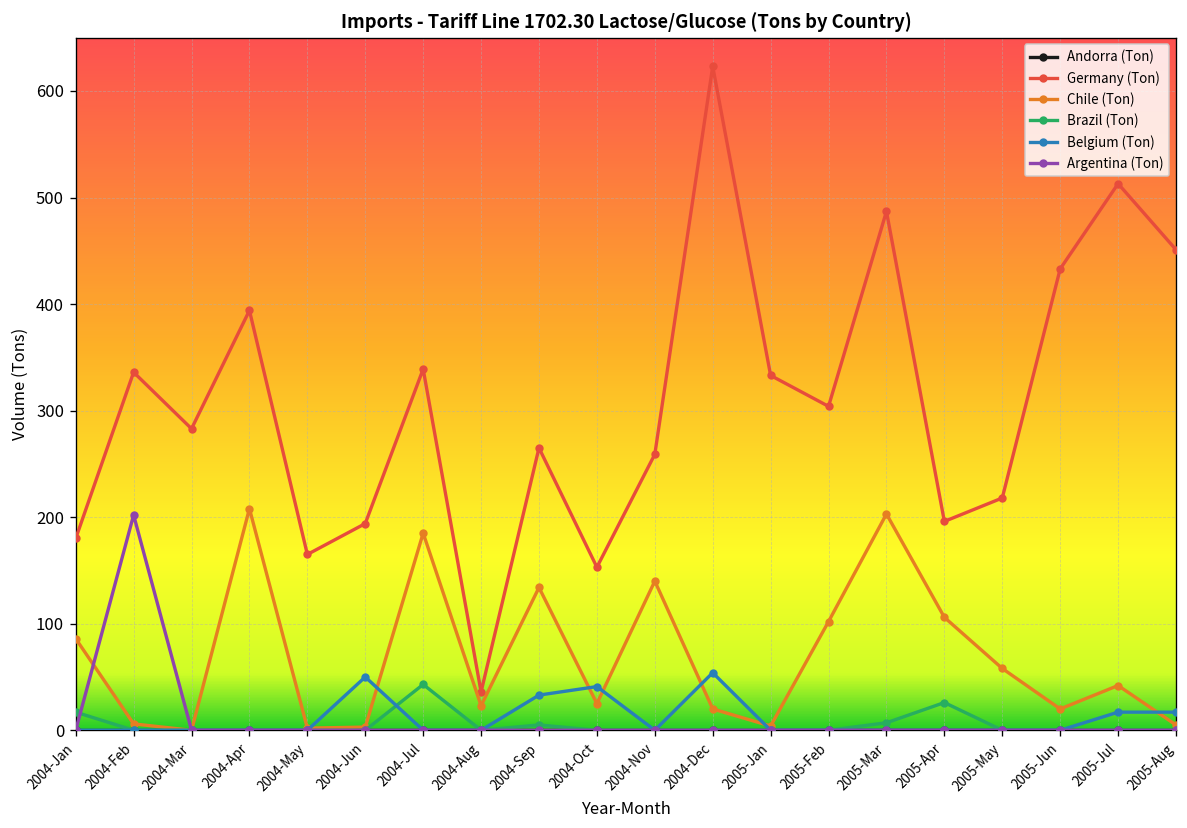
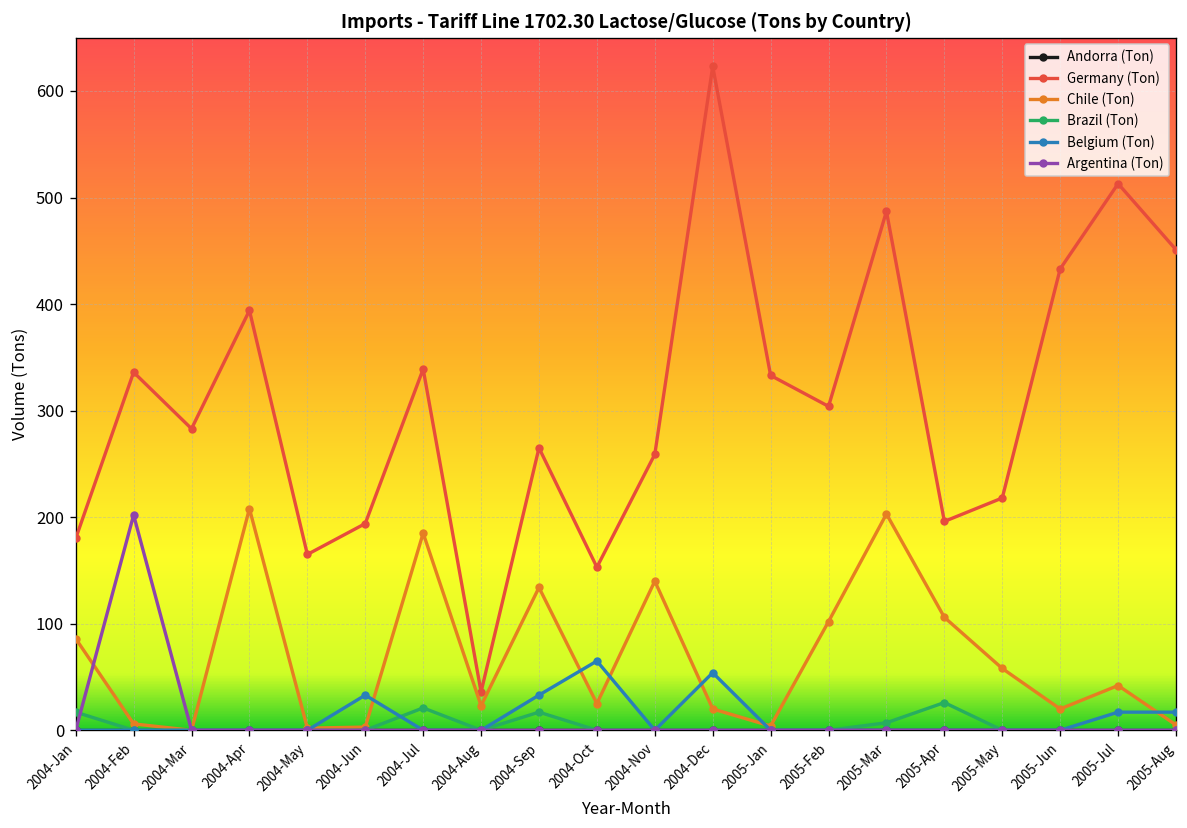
  {
    "Brazil (Ton)": {
      "2004-Jan": 20,
-     "2004-Jul": 40,
-     "2004-Sep": 10,
+     "2004-Jul": 20,
+     "2004-Sep": 20,
      "2005-Mar": 10,
      "2005-Apr": 30
    },
    "Belgium (Ton)": {
-     "2004-Jun": 50,
+     "2004-Jun": 30,
      "2004-Sep": 30,
-     "2004-Oct": 40,
+     "2004-Oct": 70,
      "2004-Dec": 50,
      "2005-Jul": 20,
      "2005-Aug": 20
    },
    "Argentina (Ton)": {
      "2004-Feb": 200
    }
  }
